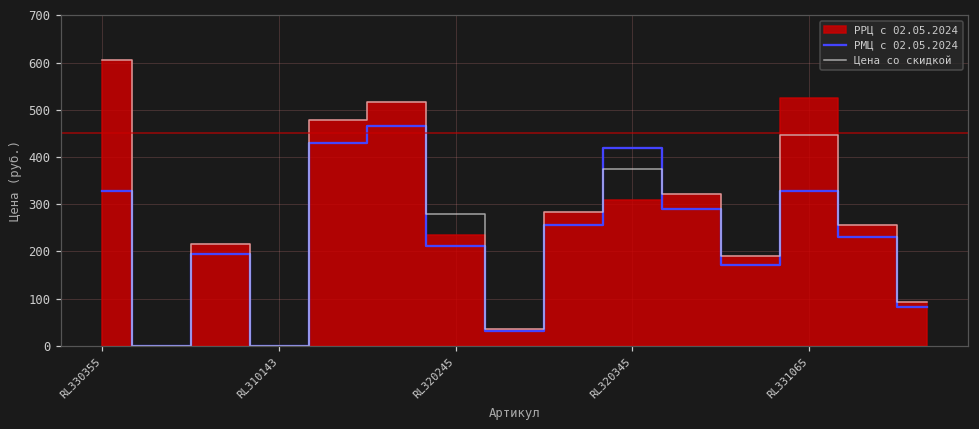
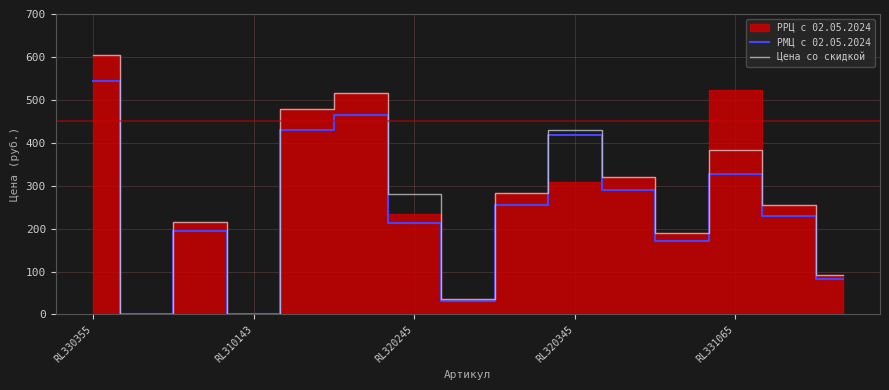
  {
    "РМЦ с 02.05.2024": {
-     "RL330355": 330,
+     "RL330355": 550,
      "RL320245": 210,
      "RL320345": 420,
      "RL331065": 330
    },
    "Цена со скидкой": {
      "RL320245": 280,
-     "RL320345": 370,
-     "RL331065": 450
+     "RL320345": 430,
+     "RL331065": 380
    }
  }
